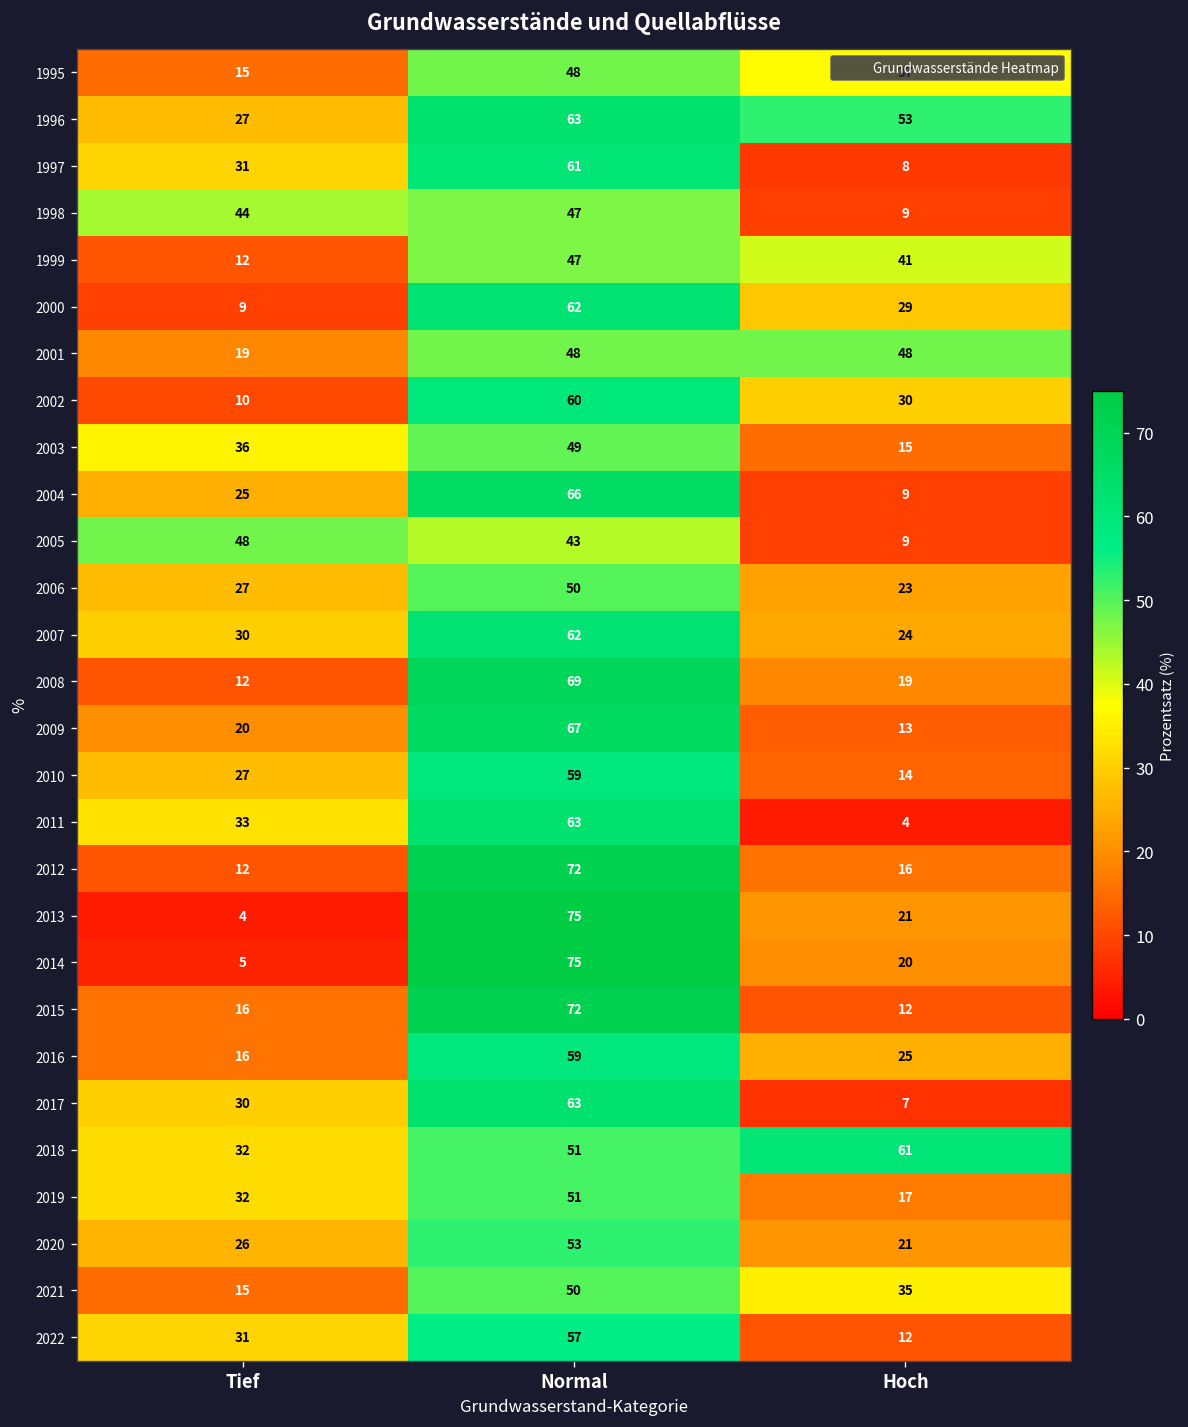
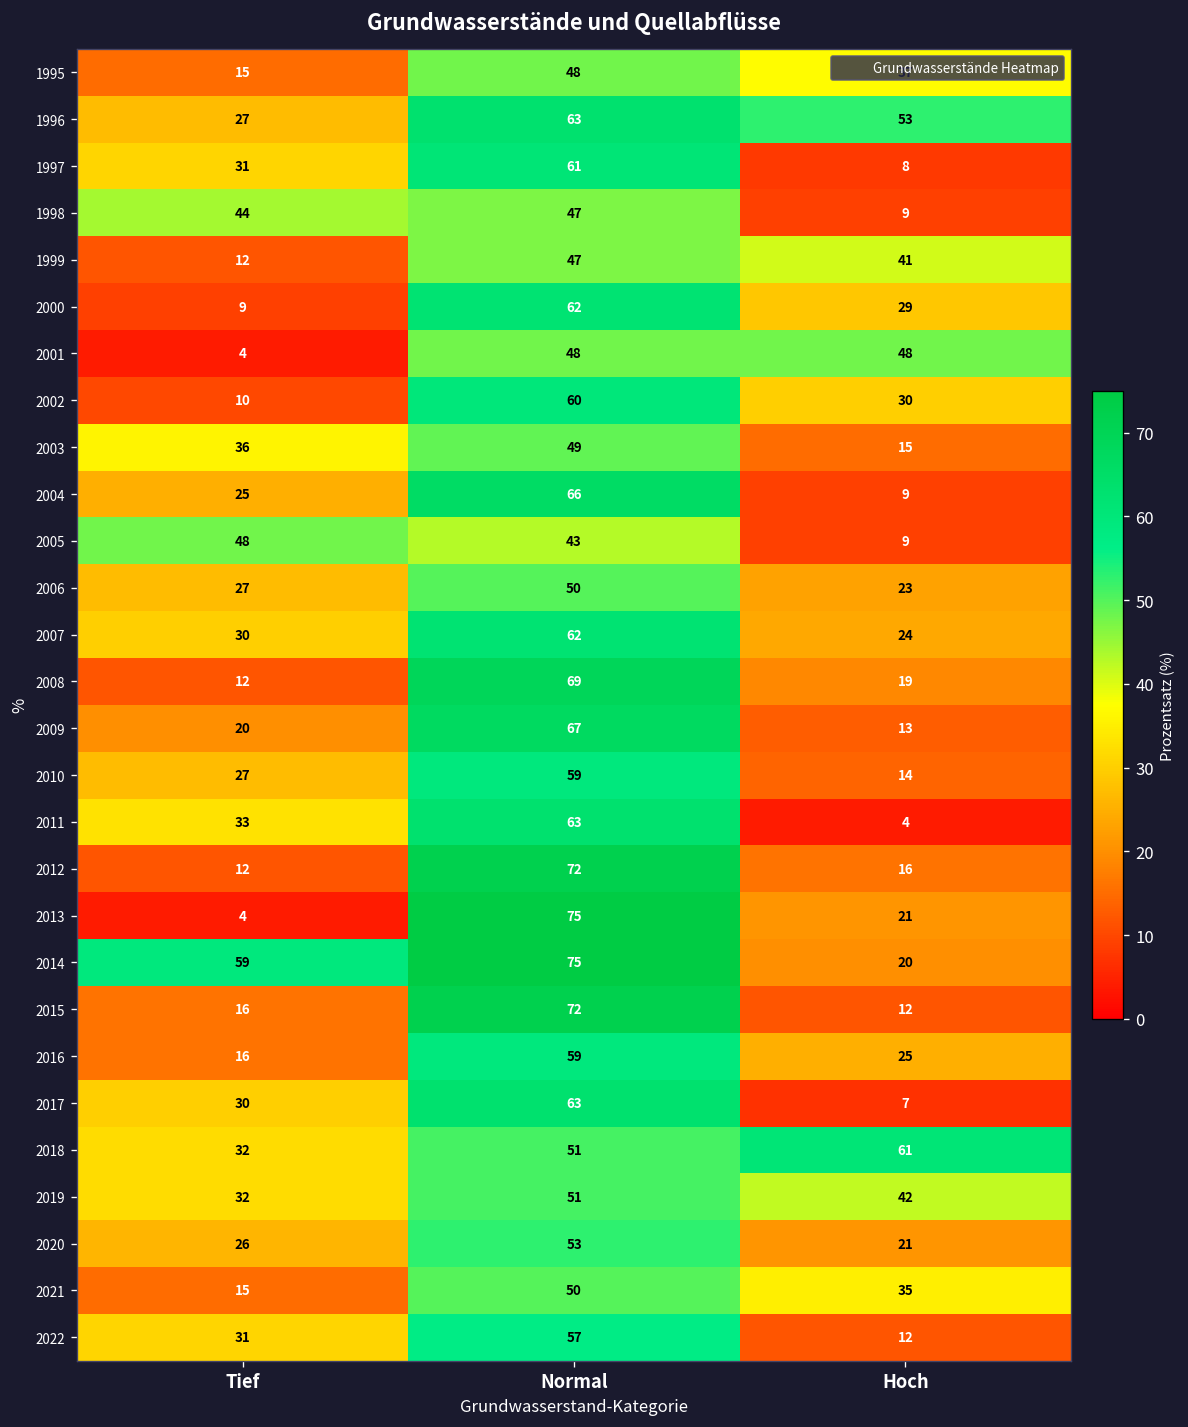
  {
    "1995": {
      "Tief": 15,
      "Normal": 48
    },
    "1996": {
      "Tief": 27,
      "Normal": 63,
      "Hoch": 53
    },
    "1997": {
      "Tief": 31,
      "Normal": 61,
      "Hoch": 8
    },
    "1998": {
      "Tief": 44,
      "Normal": 47,
      "Hoch": 9
    },
    "1999": {
      "Tief": 12,
      "Normal": 47,
      "Hoch": 41
    },
    "2000": {
      "Tief": 9,
      "Normal": 62,
      "Hoch": 29
    },
    "2001": {
-     "Tief": 19,
+     "Tief": 4,
      "Normal": 48,
      "Hoch": 48
    },
    "2002": {
      "Tief": 10,
      "Normal": 60,
      "Hoch": 30
    },
    "2003": {
      "Tief": 36,
      "Normal": 49,
      "Hoch": 15
    },
    "2004": {
      "Tief": 25,
      "Normal": 66,
      "Hoch": 9
    },
    "2005": {
      "Tief": 48,
      "Normal": 43,
      "Hoch": 9
    },
    "2006": {
      "Tief": 27,
      "Normal": 50,
      "Hoch": 23
    },
    "2007": {
      "Tief": 30,
      "Normal": 62,
      "Hoch": 24
    },
    "2008": {
      "Tief": 12,
      "Normal": 69,
      "Hoch": 19
    },
    "2009": {
      "Tief": 20,
      "Normal": 67,
      "Hoch": 13
    },
    "2010": {
      "Tief": 27,
      "Normal": 59,
      "Hoch": 14
    },
    "2011": {
      "Tief": 33,
      "Normal": 63,
      "Hoch": 4
    },
    "2012": {
      "Tief": 12,
      "Normal": 72,
      "Hoch": 16
    },
    "2013": {
      "Tief": 4,
      "Normal": 75,
      "Hoch": 21
    },
    "2014": {
-     "Tief": 5,
+     "Tief": 59,
      "Normal": 75,
      "Hoch": 20
    },
    "2015": {
      "Tief": 16,
      "Normal": 72,
      "Hoch": 12
    },
    "2016": {
      "Tief": 16,
      "Normal": 59,
      "Hoch": 25
    },
    "2017": {
      "Tief": 30,
      "Normal": 63,
      "Hoch": 7
    },
    "2018": {
      "Tief": 32,
      "Normal": 51,
      "Hoch": 61
    },
    "2019": {
      "Tief": 32,
      "Normal": 51,
-     "Hoch": 17
+     "Hoch": 42
    },
    "2020": {
      "Tief": 26,
      "Normal": 53,
      "Hoch": 21
    },
    "2021": {
      "Tief": 15,
      "Normal": 50,
      "Hoch": 35
    },
    "2022": {
      "Tief": 31,
      "Normal": 57,
      "Hoch": 12
    }
  }
